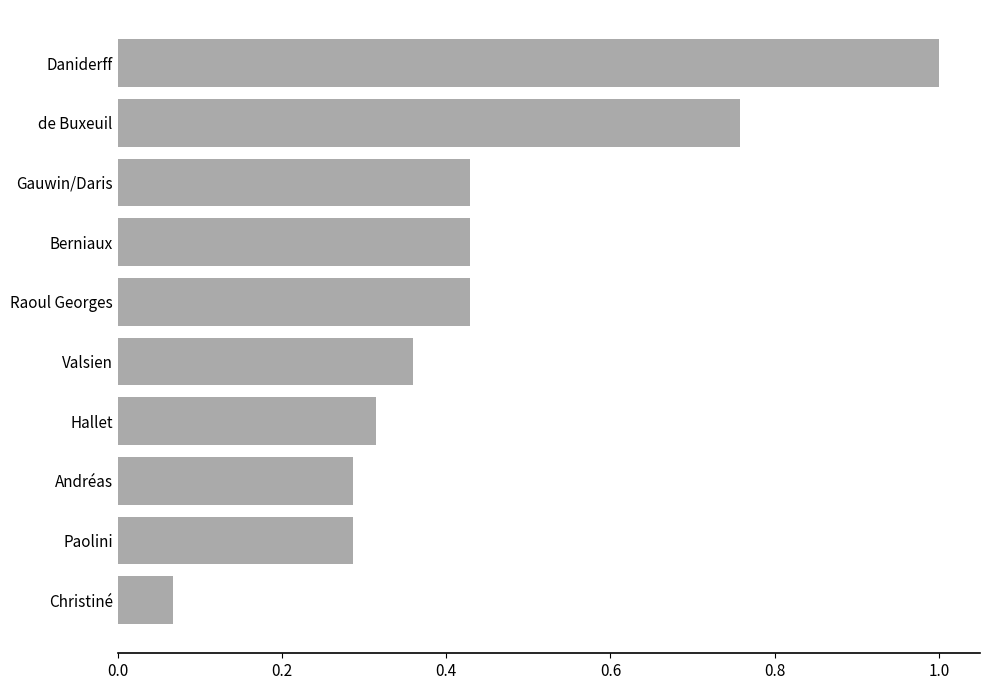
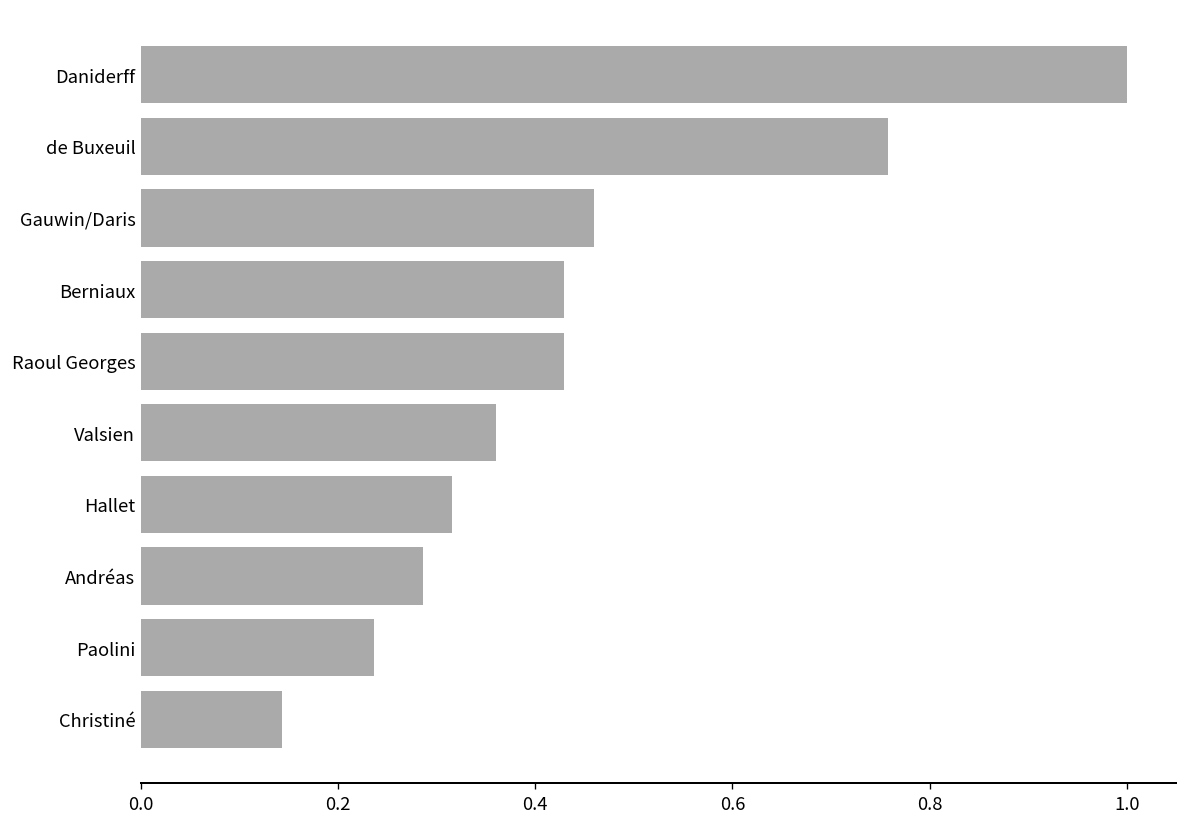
  {
    "Daniderff": 1.00,
    "de Buxeuil": 0.76,
-   "Gauwin/Daris": 0.43,
+   "Gauwin/Daris": 0.46,
    "Berniaux": 0.43,
    "Raoul Georges": 0.43,
    "Valsien": 0.36,
    "Hallet": 0.32,
    "Andréas": 0.29,
-   "Paolini": 0.29,
-   "Christiné": 0.07
+   "Paolini": 0.24,
+   "Christiné": 0.14
  }
